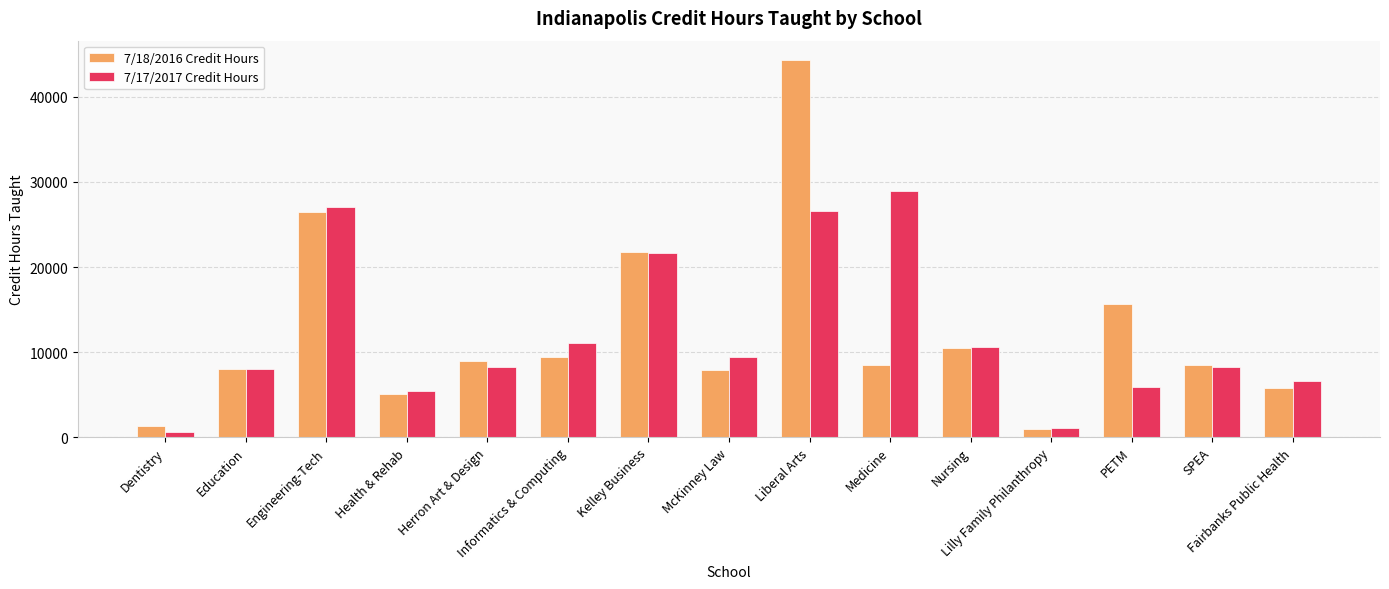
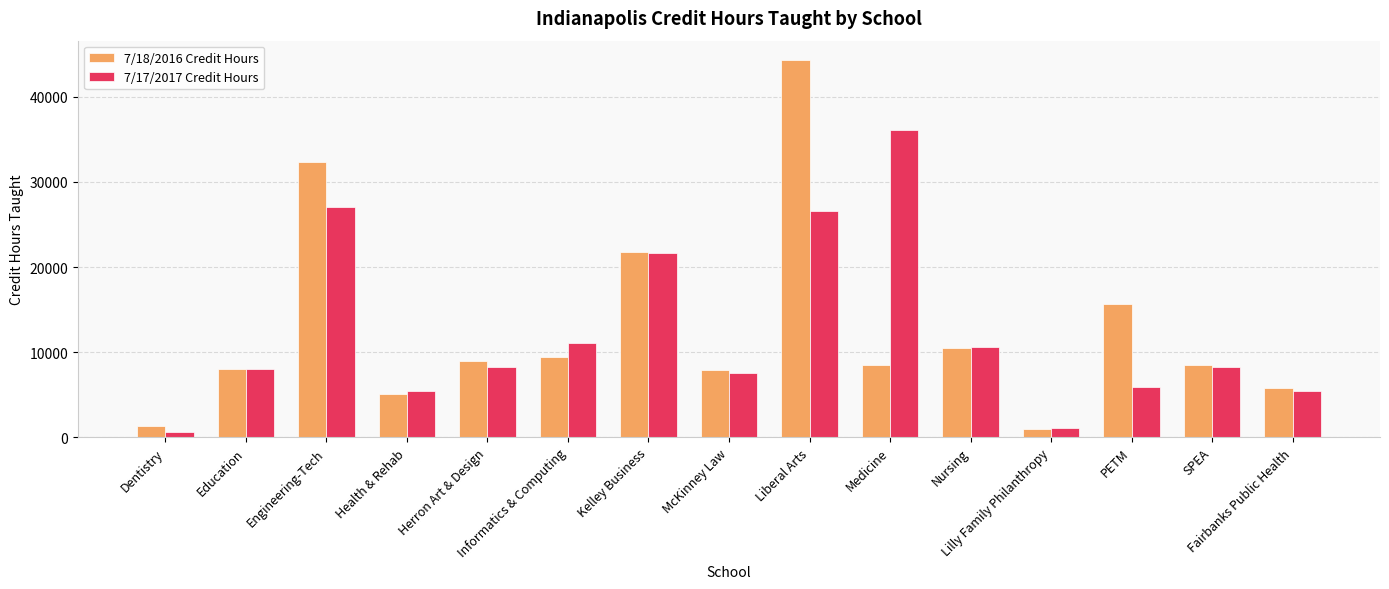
  {
    "7/18/2016 Credit Hours": {
      "Dentistry": 1000,
      "Education": 8000,
-     "Engineering-Tech": 26000,
+     "Engineering-Tech": 32000,
      "Health & Rehab": 5000,
      "Herron Art & Design": 9000,
      "Informatics & Computing": 9000,
      "Kelley Business": 22000,
      "McKinney Law": 8000,
      "Liberal Arts": 44000,
      "Medicine": 9000,
      "Nursing": 11000,
      "Lilly Family Philanthropy": 1000,
      "PETM": 16000,
      "SPEA": 8000,
      "Fairbanks Public Health": 6000
    },
    "7/17/2017 Credit Hours": {
      "Dentistry": 1000,
      "Education": 8000,
      "Engineering-Tech": 27000,
      "Health & Rehab": 5000,
      "Herron Art & Design": 8000,
      "Informatics & Computing": 11000,
      "Kelley Business": 22000,
-     "McKinney Law": 9000,
+     "McKinney Law": 8000,
      "Liberal Arts": 27000,
-     "Medicine": 29000,
+     "Medicine": 36000,
      "Nursing": 11000,
      "Lilly Family Philanthropy": 1000,
      "PETM": 6000,
      "SPEA": 8000,
-     "Fairbanks Public Health": 7000
+     "Fairbanks Public Health": 5000
    }
  }
